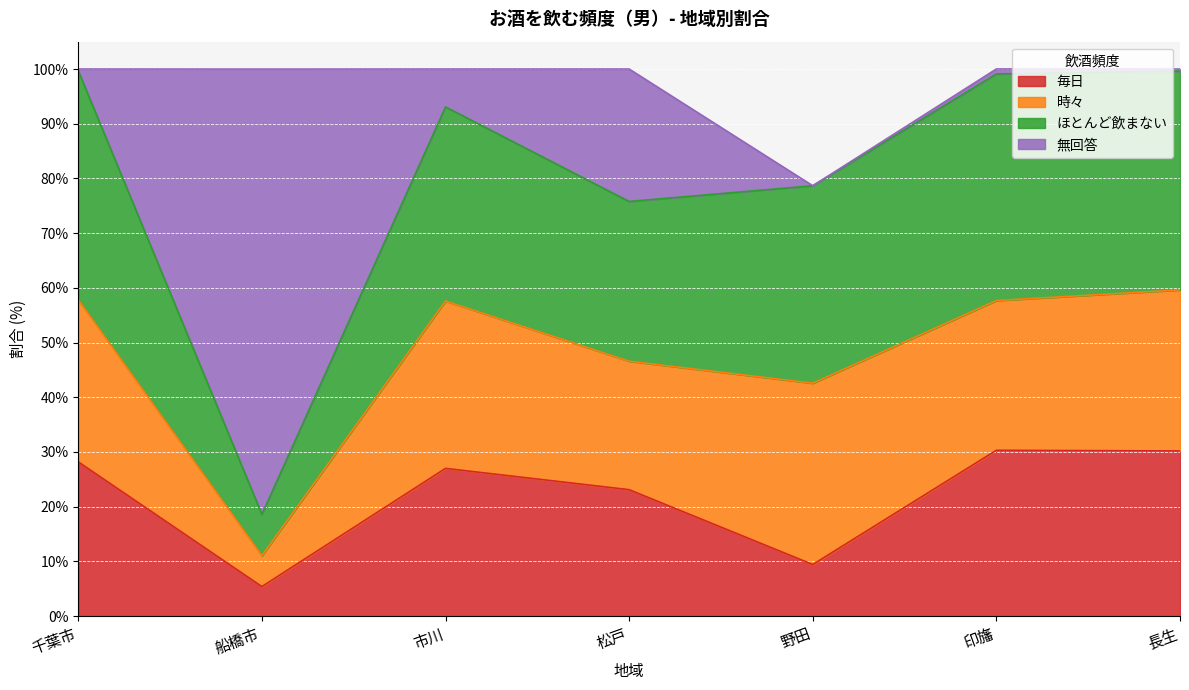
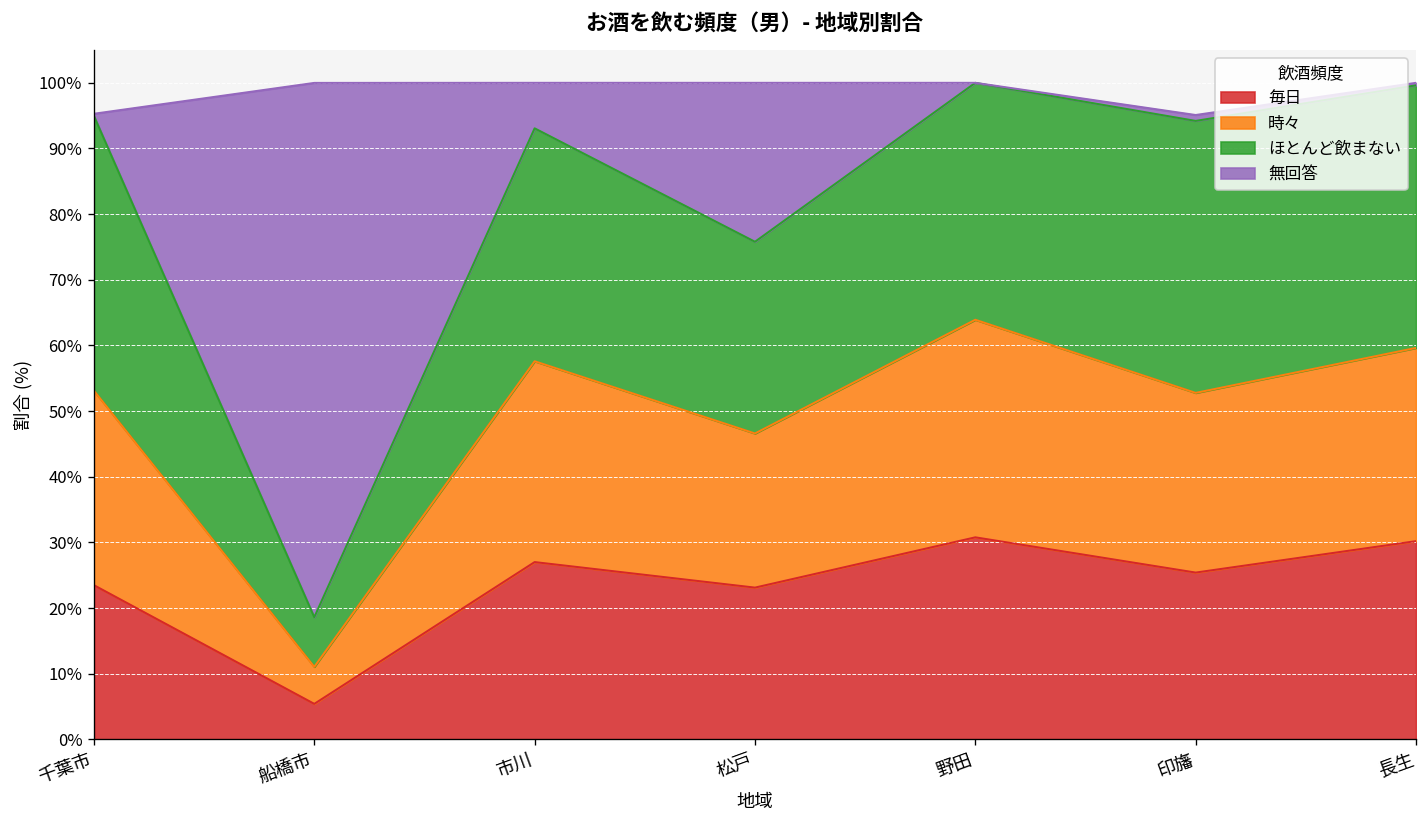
  {
    "毎日": {
-     "千葉市": "28%",
+     "千葉市": "23%",
      "船橋市": "5%",
      "市川": "27%",
      "松戸": "23%",
-     "野田": "9%",
-     "印旛": "30%",
+     "野田": "31%",
+     "印旛": "25%",
      "長生": "30%"
    },
    "時々": {
      "千葉市": "30%",
      "船橋市": "6%",
      "市川": "31%",
      "松戸": "23%",
      "野田": "33%",
      "印旛": "27%",
      "長生": "29%"
    },
    "ほとんど飲まない": {
      "船橋市": "8%",
      "市川": "35%",
      "松戸": "29%",
      "印旛": "41%"
    },
    "無回答": {
      "船橋市": "81%",
      "市川": "7%",
      "松戸": "24%",
      "印旛": "1%"
    }
  }
